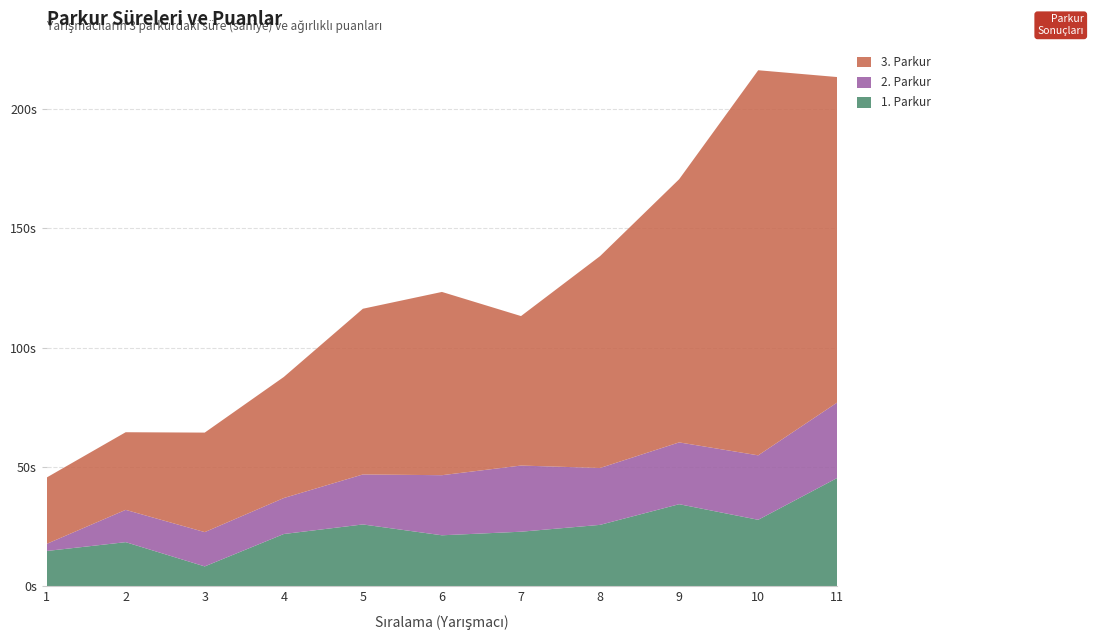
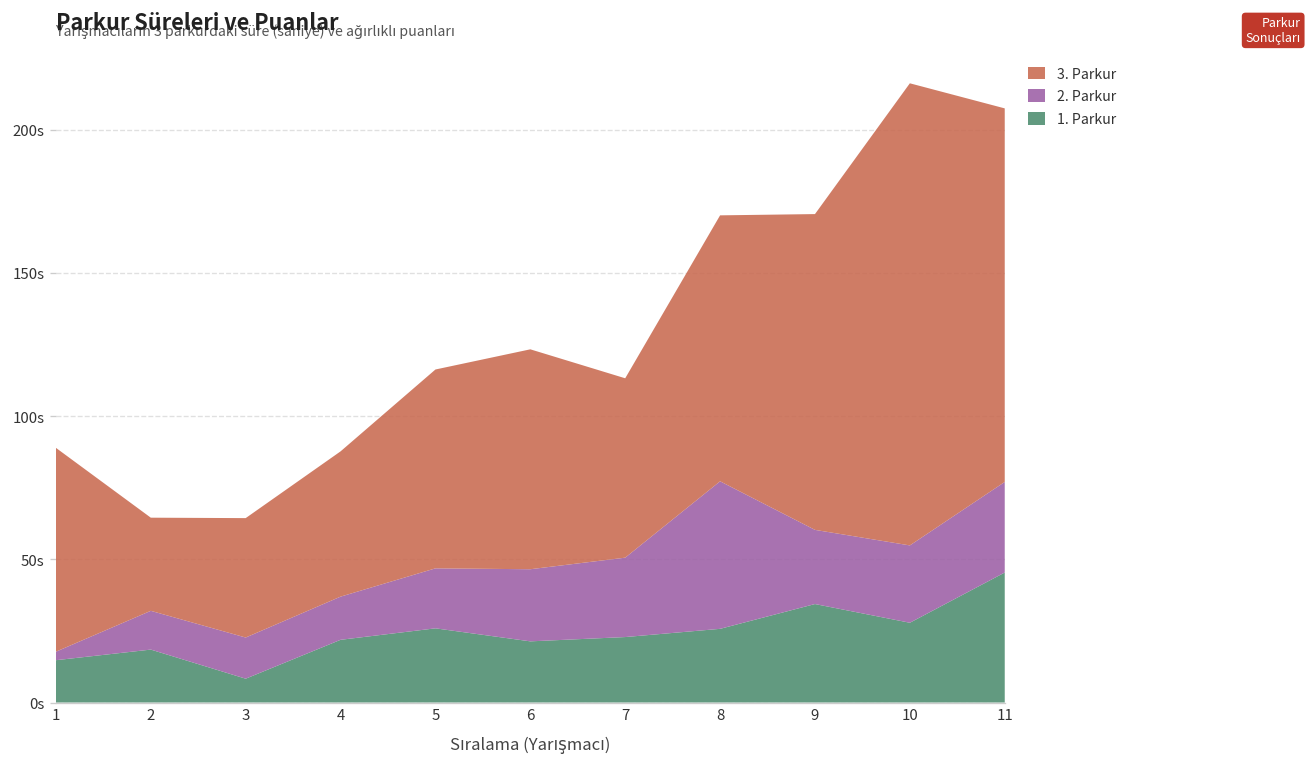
  {
    "1. Parkur": {
      "1": "15s",
      "2": "18s",
      "3": "8s",
      "4": "22s",
      "5": "26s",
      "6": "21s",
      "7": "23s",
      "8": "26s",
      "9": "34s",
      "10": "28s",
      "11": "45s"
    },
    "2. Parkur": {
      "1": "3s",
      "2": "14s",
      "3": "14s",
      "4": "15s",
      "5": "21s",
      "6": "25s",
      "7": "28s",
-     "8": "24s",
+     "8": "52s",
      "9": "26s",
      "10": "27s",
      "11": "32s"
    },
    "3. Parkur": {
-     "1": "28s",
+     "1": "71s",
      "2": "33s",
      "3": "42s",
      "4": "51s",
      "5": "69s",
      "6": "77s",
      "7": "63s",
-     "8": "89s",
+     "8": "93s",
      "9": "110s",
      "10": "161s",
-     "11": "136s"
+     "11": "130s"
    }
  }
